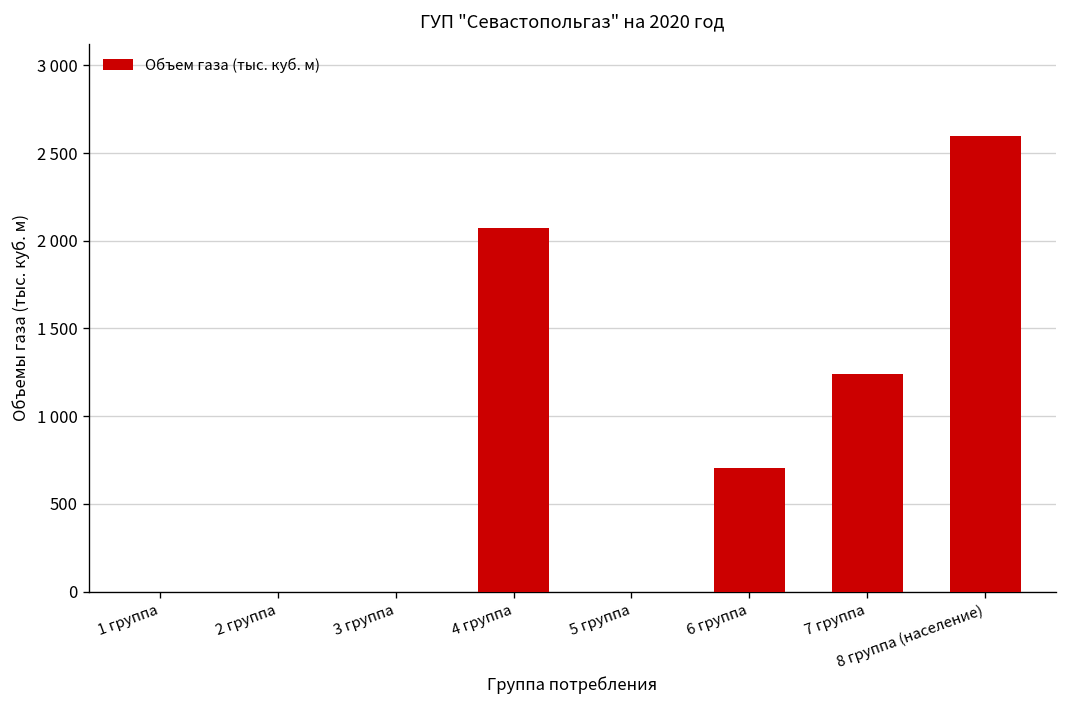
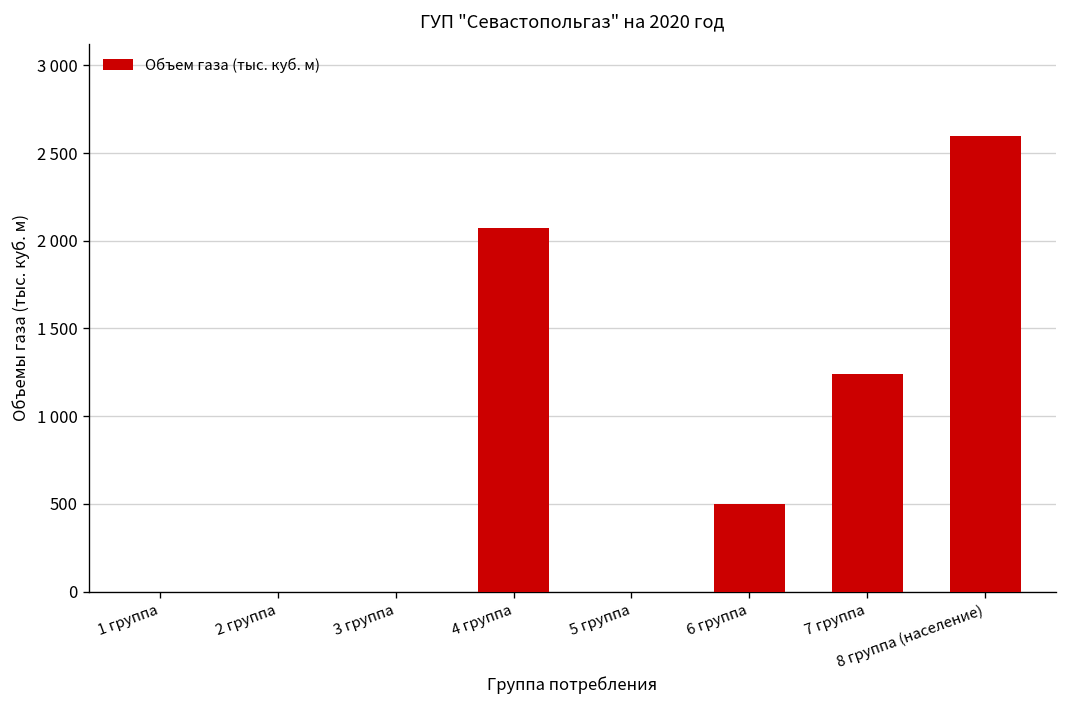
  {
    "1 группа": 0,
    "2 группа": 0,
    "3 группа": 0,
    "4 группа": 2070,
    "5 группа": 0,
-   "6 группа": 710,
+   "6 группа": 500,
    "7 группа": 1240,
    "8 группа (население)": 2600
  }
